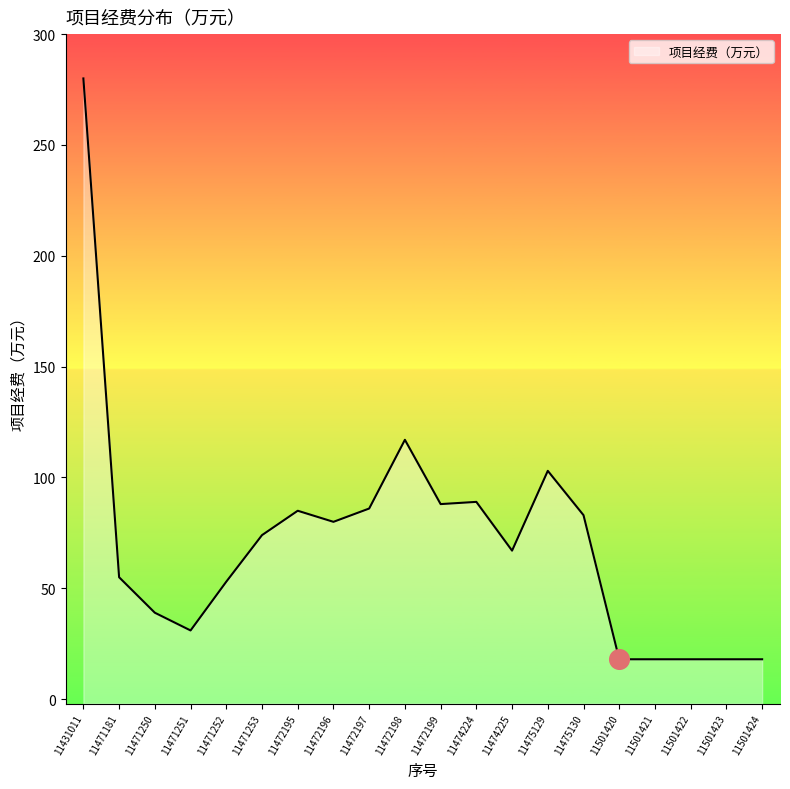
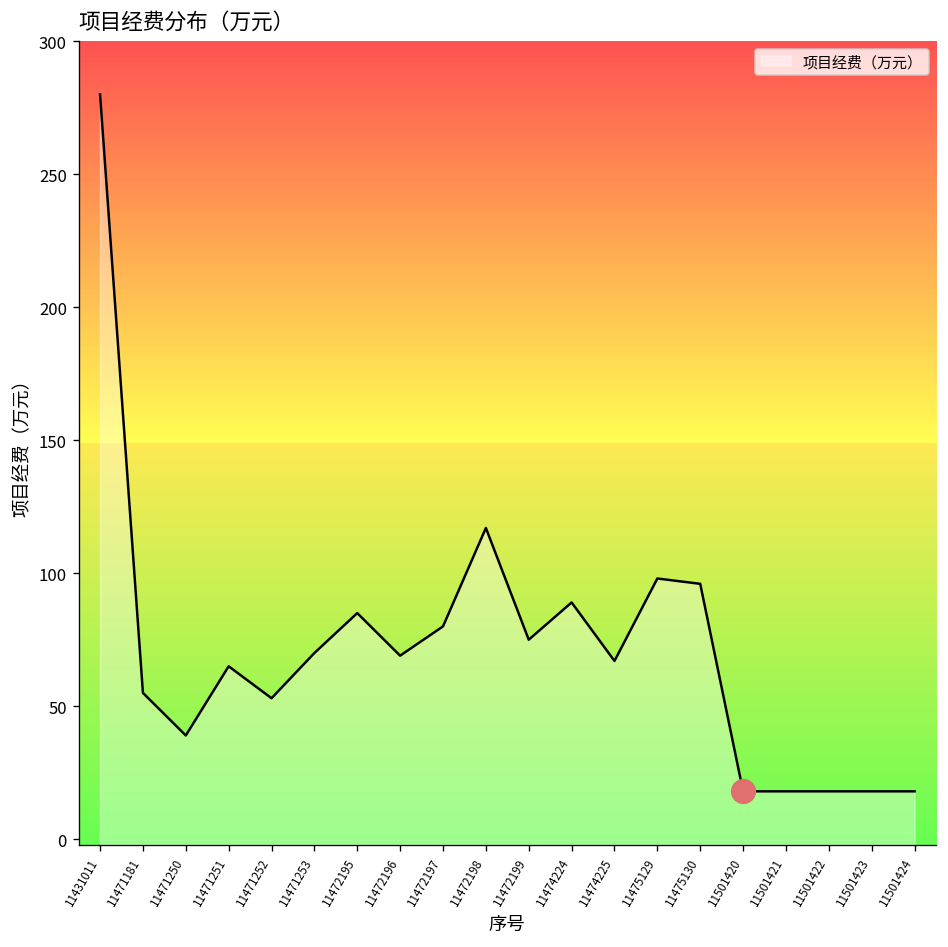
  {
    "项目经费（万元）": {
      "11431011": 280,
      "11471181": 55,
      "11471250": 39,
-     "11471251": 31,
+     "11471251": 65,
      "11471252": 53,
-     "11471253": 74,
+     "11471253": 70,
      "11472195": 85,
-     "11472196": 80,
-     "11472197": 86,
+     "11472196": 69,
+     "11472197": 80,
      "11472198": 117,
-     "11472199": 88,
+     "11472199": 75,
      "11474224": 89,
      "11474225": 67,
-     "11475129": 103,
-     "11475130": 83,
+     "11475129": 98,
+     "11475130": 96,
      "11501421": 18,
      "11501422": 18,
      "11501423": 18,
      "11501424": 18
    }
  }
